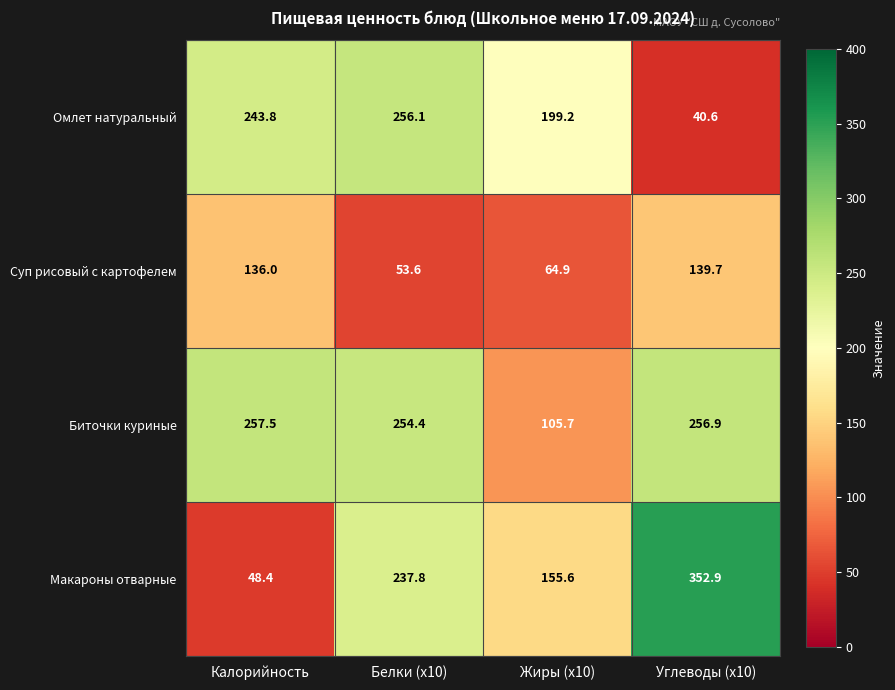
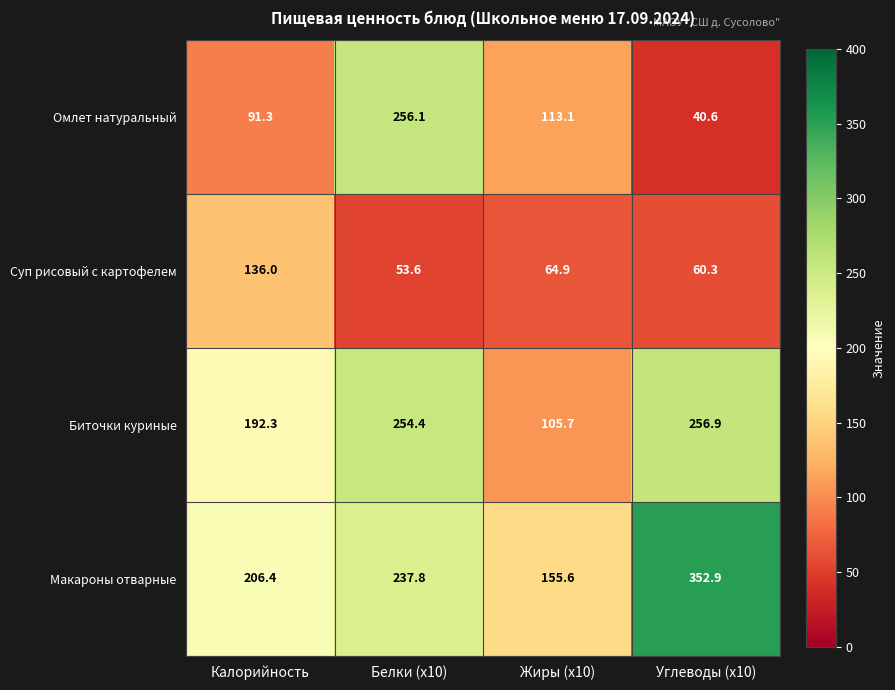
  {
    "Омлет натуральный": {
-     "Калорийность": 243.8,
+     "Калорийность": 91.3,
      "Белки (x10)": 256.1,
-     "Жиры (x10)": 199.2,
+     "Жиры (x10)": 113.1,
      "Углеводы (x10)": 40.6
    },
    "Суп рисовый с картофелем": {
      "Калорийность": 136.0,
      "Белки (x10)": 53.6,
      "Жиры (x10)": 64.9,
-     "Углеводы (x10)": 139.7
+     "Углеводы (x10)": 60.3
    },
    "Биточки куриные": {
-     "Калорийность": 257.5,
+     "Калорийность": 192.3,
      "Белки (x10)": 254.4,
      "Жиры (x10)": 105.7,
      "Углеводы (x10)": 256.9
    },
    "Макароны отварные": {
-     "Калорийность": 48.4,
+     "Калорийность": 206.4,
      "Белки (x10)": 237.8,
      "Жиры (x10)": 155.6,
      "Углеводы (x10)": 352.9
    }
  }
